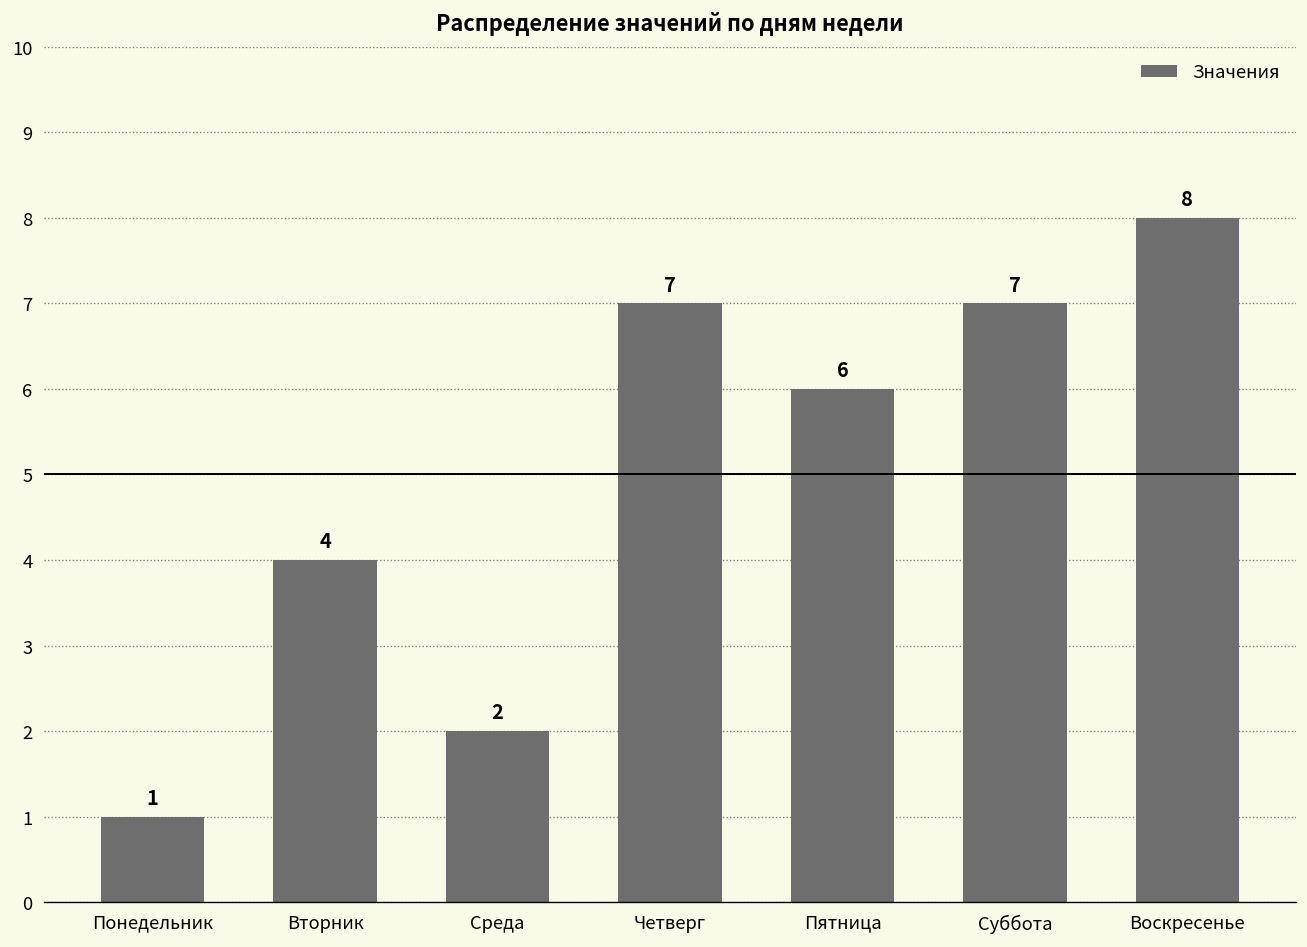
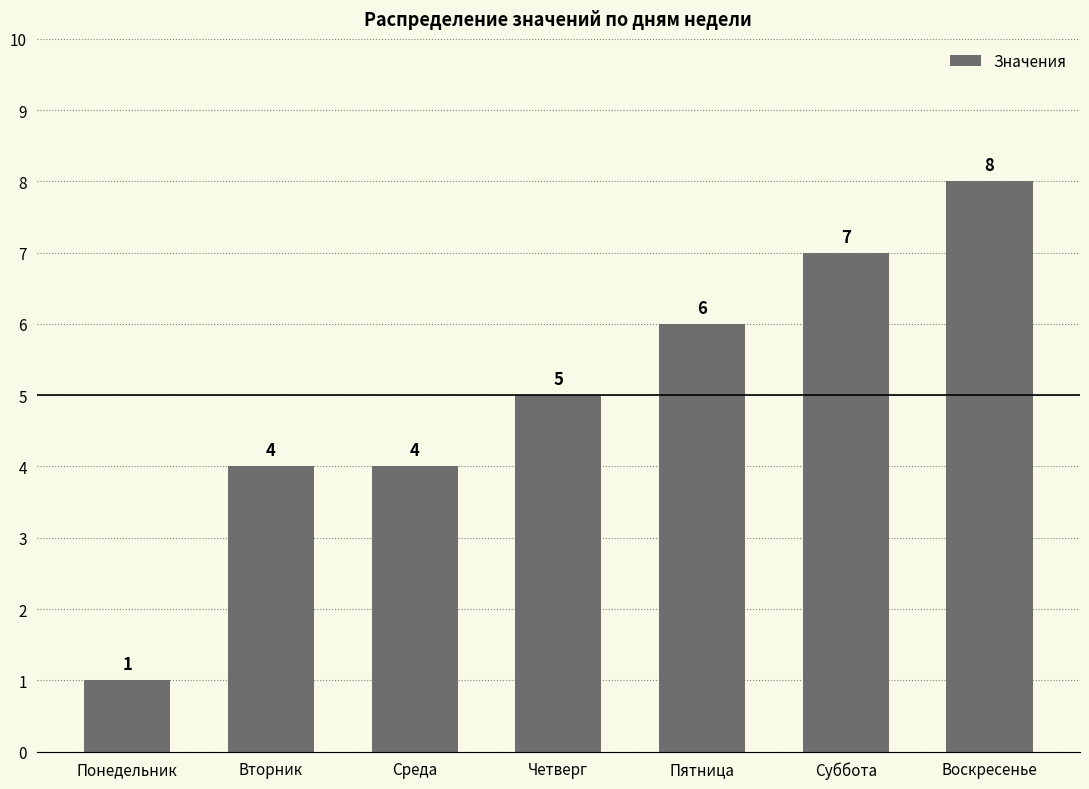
  {
    "Понедельник": 1,
    "Вторник": 4,
-   "Среда": 2,
-   "Четверг": 7,
+   "Среда": 4,
+   "Четверг": 5,
    "Пятница": 6,
    "Суббота": 7,
    "Воскресенье": 8
  }
